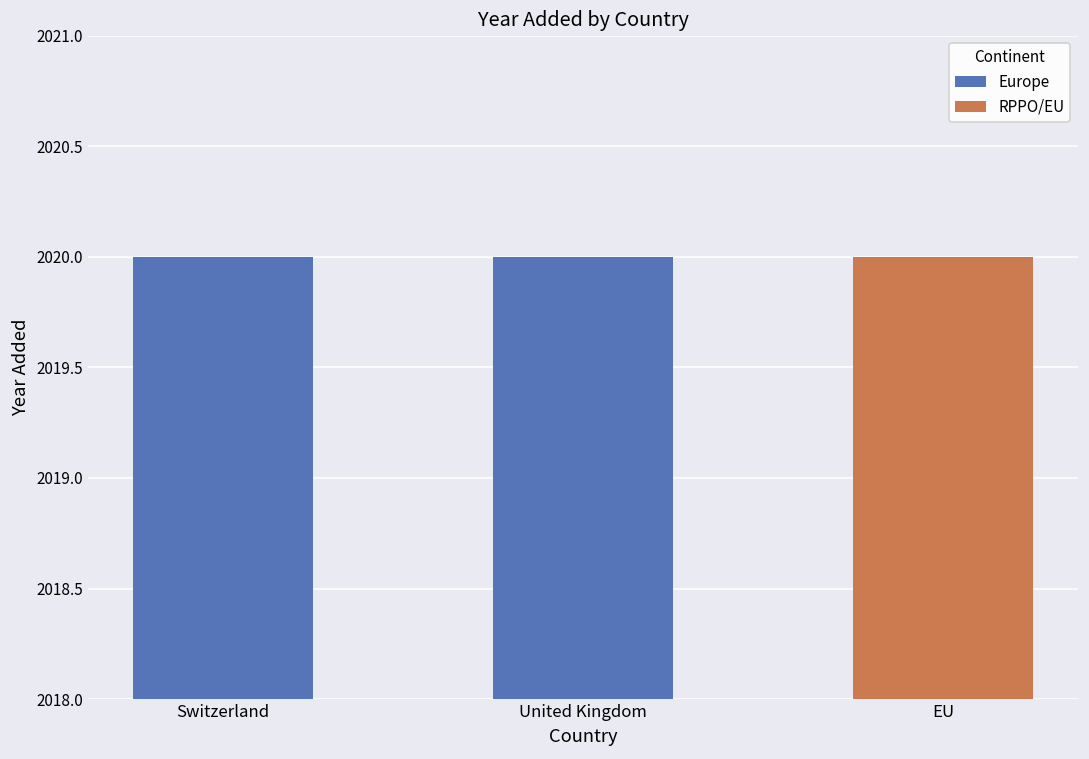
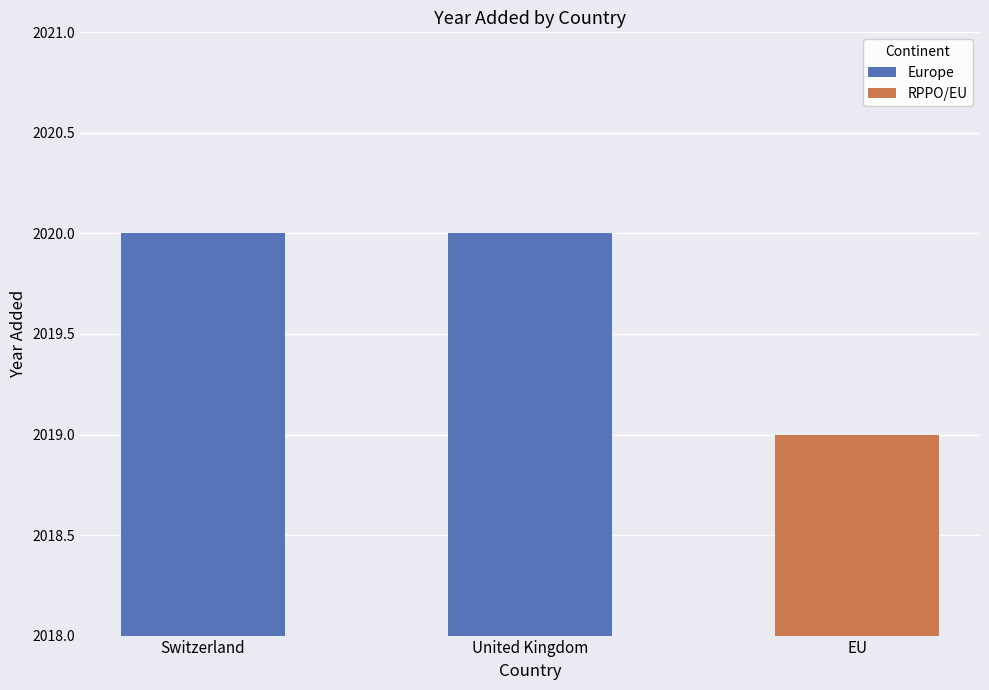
  {
    "Switzerland": 2020,
    "United Kingdom": 2020,
-   "EU": 2020
+   "EU": 2019
  }
